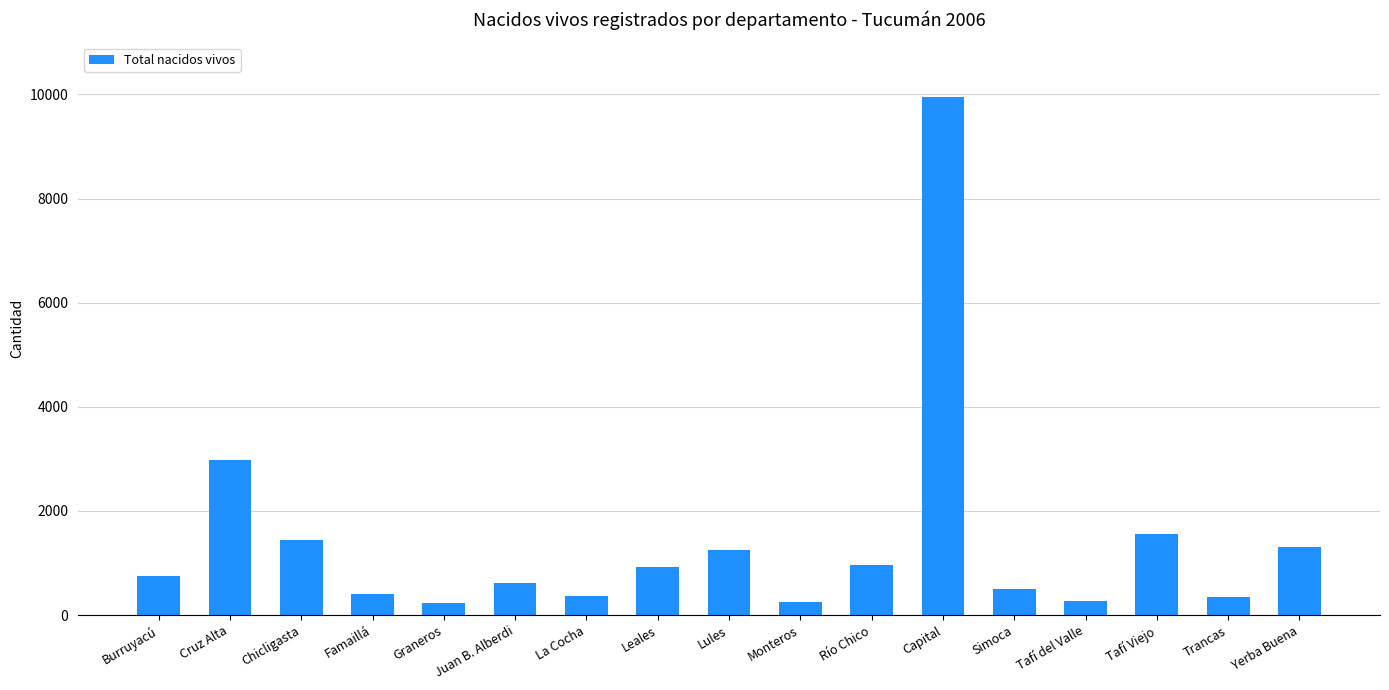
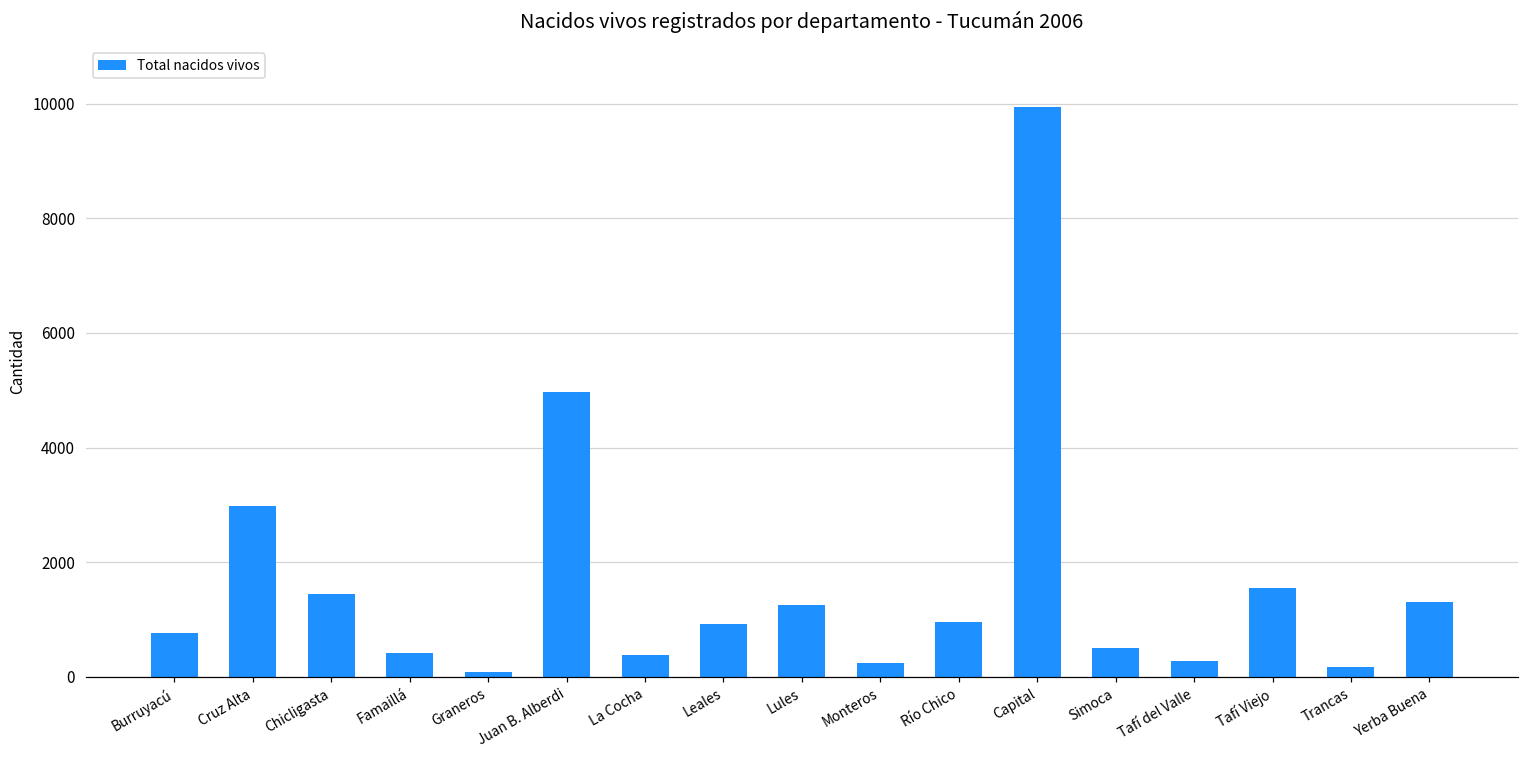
  {
    "Burruyacú": 800,
    "Cruz Alta": 3000,
    "Chicligasta": 1500,
    "Famaillá": 400,
-   "Graneros": 200,
-   "Juan B. Alberdi": 600,
+   "Graneros": 100,
+   "Juan B. Alberdi": 5000,
    "La Cocha": 400,
    "Leales": 900,
    "Lules": 1300,
    "Monteros": 200,
    "Río Chico": 1000,
    "Capital": 9900,
    "Simoca": 500,
    "Tafí del Valle": 300,
    "Tafí Viejo": 1600,
-   "Trancas": 300,
+   "Trancas": 200,
    "Yerba Buena": 1300
  }
